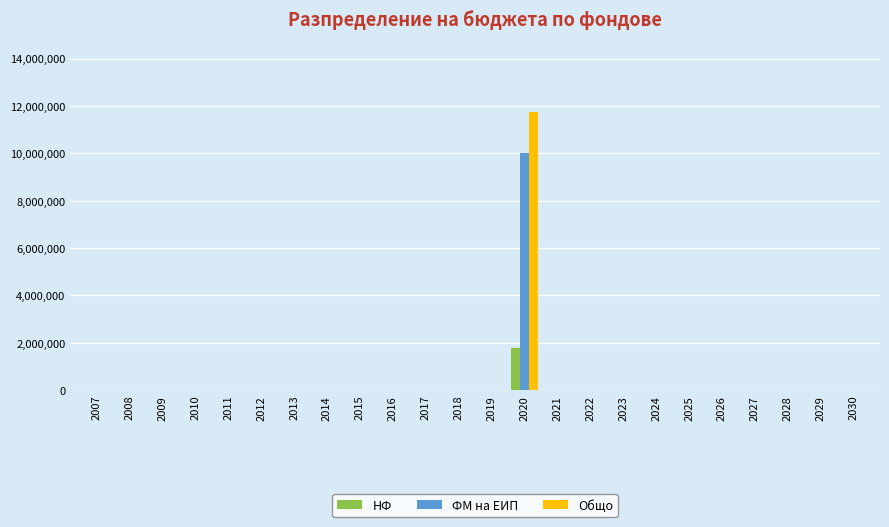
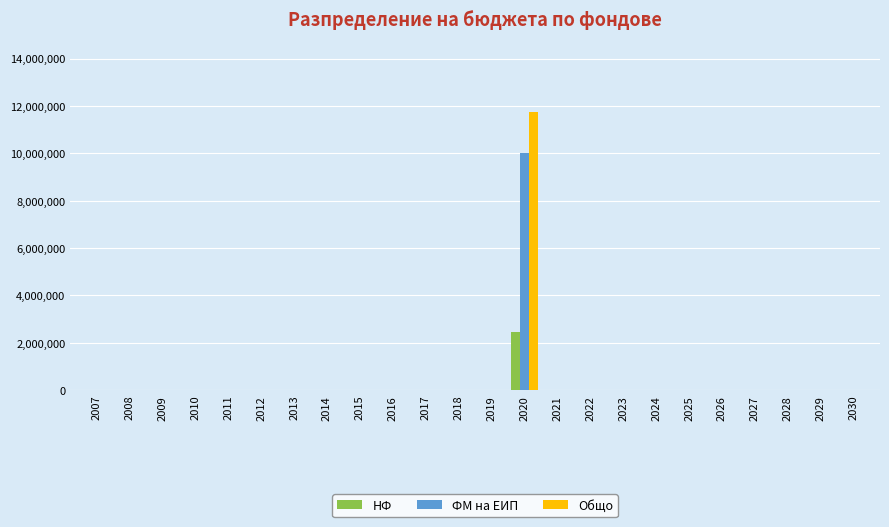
  {
    "НФ": {
      "2007": "0",
      "2008": "0",
      "2009": "0",
      "2010": "0",
      "2011": "0",
      "2012": "0",
      "2013": "0",
      "2014": "0",
      "2015": "0",
      "2016": "0",
      "2017": "0",
      "2018": "0",
      "2019": "0",
-     "2020": "1,800,000",
+     "2020": "2,500,000",
      "2021": "0",
      "2022": "0",
      "2023": "0",
      "2024": "0",
      "2025": "0",
      "2026": "0",
      "2027": "0",
      "2028": "0",
      "2029": "0",
      "2030": "0"
    },
    "ФМ на ЕИП": {
      "2007": "0",
      "2008": "0",
      "2009": "0",
      "2010": "0",
      "2011": "0",
      "2012": "0",
      "2013": "0",
      "2014": "0",
      "2015": "0",
      "2016": "0",
      "2017": "0",
      "2018": "0",
      "2019": "0",
      "2020": "10,000,000",
      "2021": "0",
      "2022": "0",
      "2023": "0",
      "2024": "0",
      "2025": "0",
      "2026": "0",
      "2027": "0",
      "2028": "0",
      "2029": "0",
      "2030": "0"
    },
    "Общо": {
      "2007": "0",
      "2008": "0",
      "2009": "0",
      "2010": "0",
      "2011": "0",
      "2012": "0",
      "2013": "0",
      "2014": "0",
      "2015": "0",
      "2016": "0",
      "2017": "0",
      "2018": "0",
      "2019": "0",
      "2020": "11,800,000",
      "2021": "0",
      "2022": "0",
      "2023": "0",
      "2024": "0",
      "2025": "0",
      "2026": "0",
      "2027": "0",
      "2028": "0",
      "2029": "0",
      "2030": "0"
    }
  }
